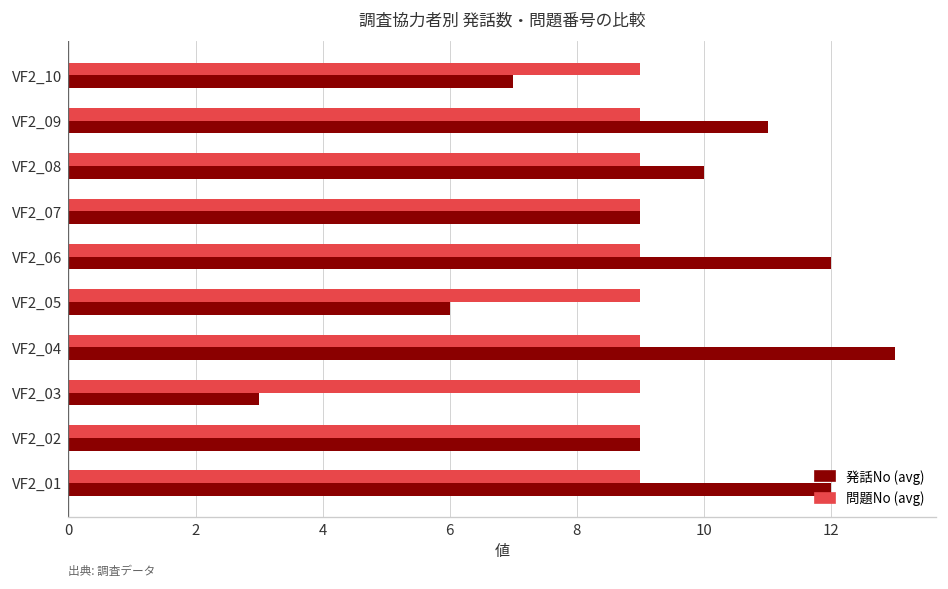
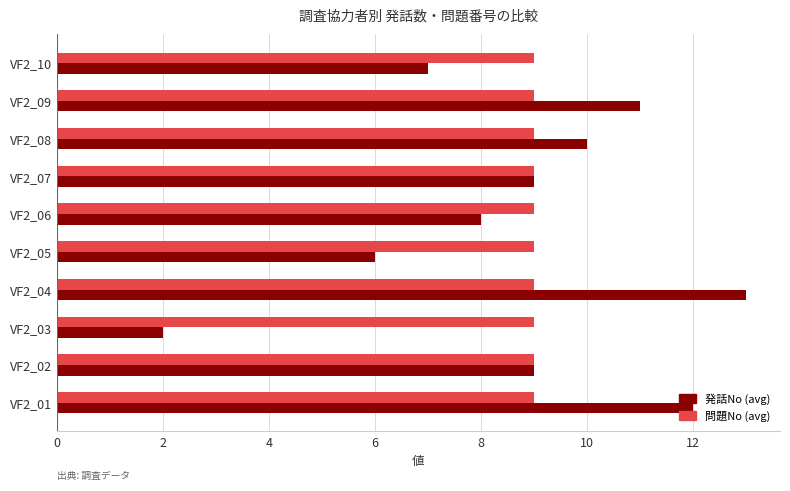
  {
    "発話No (avg)": {
      "VF2_10": 7,
      "VF2_09": 11,
      "VF2_08": 10,
      "VF2_07": 9,
-     "VF2_06": 12,
+     "VF2_06": 8,
      "VF2_05": 6,
      "VF2_04": 13,
-     "VF2_03": 3,
+     "VF2_03": 2,
      "VF2_02": 9,
      "VF2_01": 12
    },
    "問題No (avg)": {
      "VF2_10": 9,
      "VF2_09": 9,
      "VF2_08": 9,
      "VF2_07": 9,
      "VF2_06": 9,
      "VF2_05": 9,
      "VF2_04": 9,
      "VF2_03": 9,
      "VF2_02": 9,
      "VF2_01": 9
    }
  }
